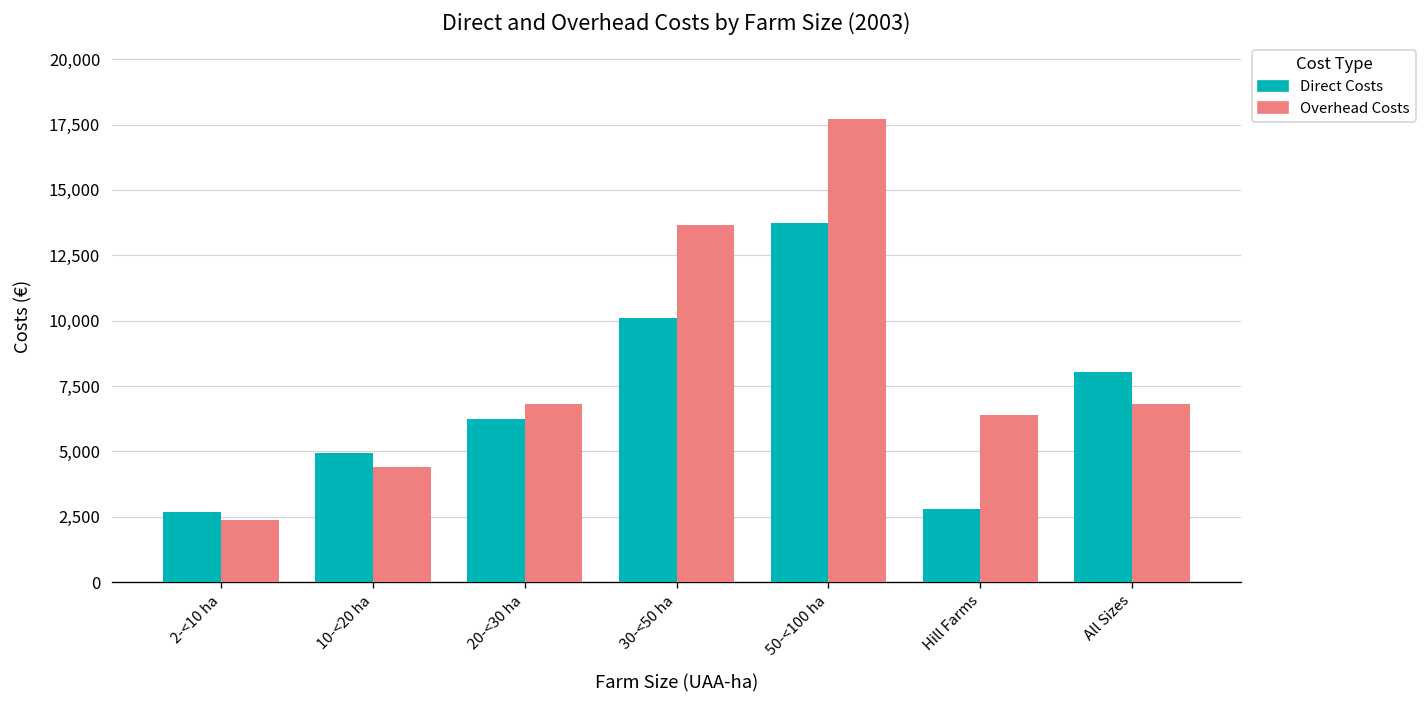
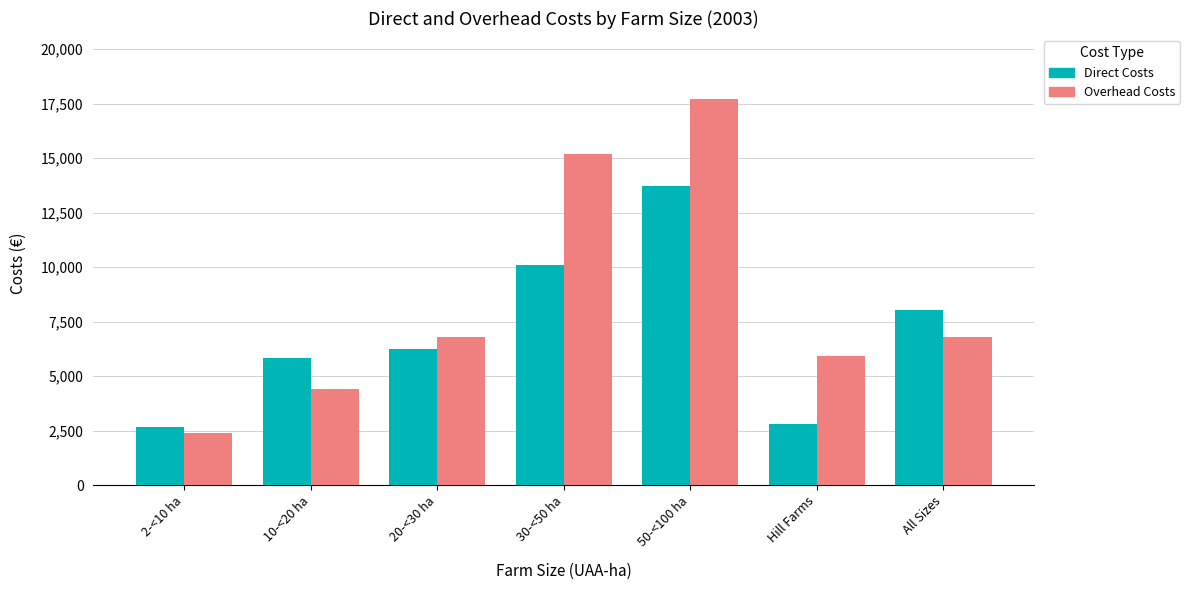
  {
    "Direct Costs": {
      "2-<10 ha": "2,700",
-     "10-<20 ha": "4,900",
+     "10-<20 ha": "5,800",
      "20-<30 ha": "6,200",
      "30-<50 ha": "10,100",
      "50-<100 ha": "13,700",
      "Hill Farms": "2,800",
      "All Sizes": "8,000"
    },
    "Overhead Costs": {
      "2-<10 ha": "2,400",
      "10-<20 ha": "4,400",
      "20-<30 ha": "6,800",
-     "30-<50 ha": "13,700",
+     "30-<50 ha": "15,200",
      "50-<100 ha": "17,700",
-     "Hill Farms": "6,400",
+     "Hill Farms": "5,900",
      "All Sizes": "6,800"
    }
  }
